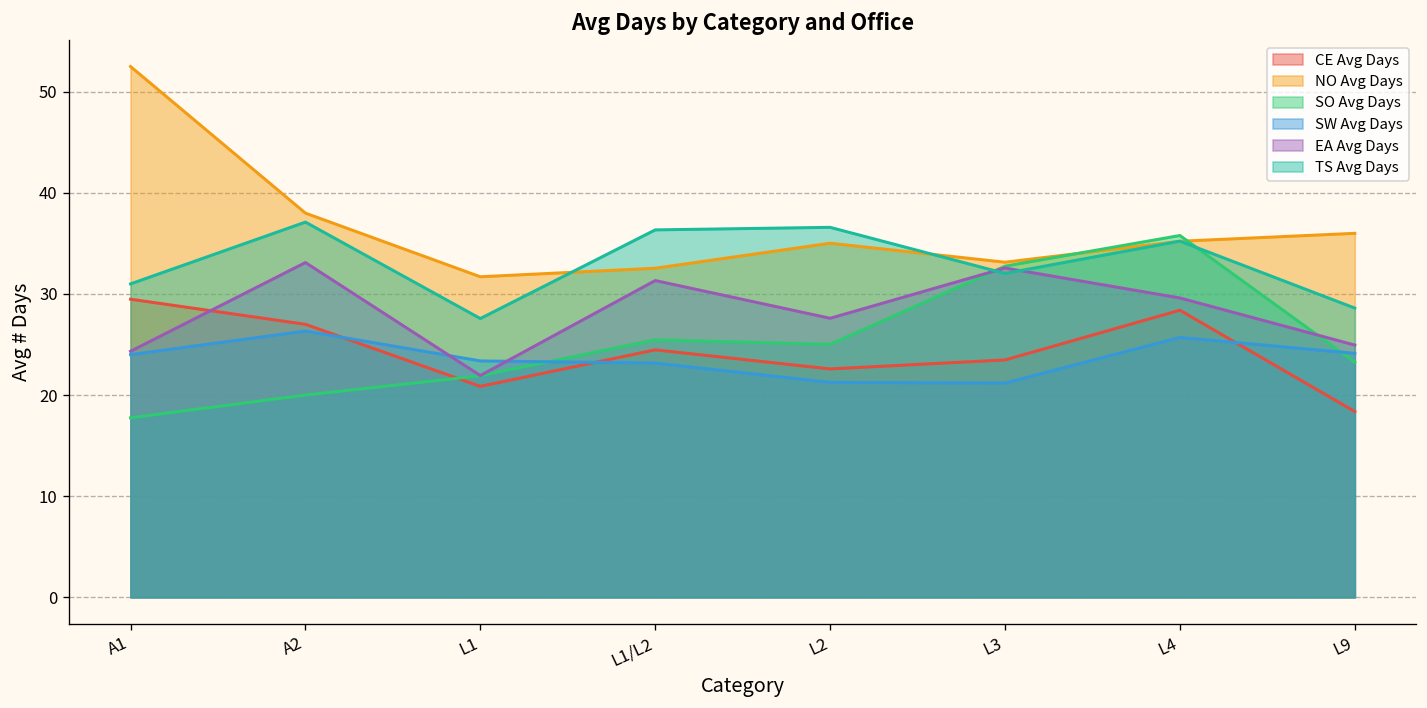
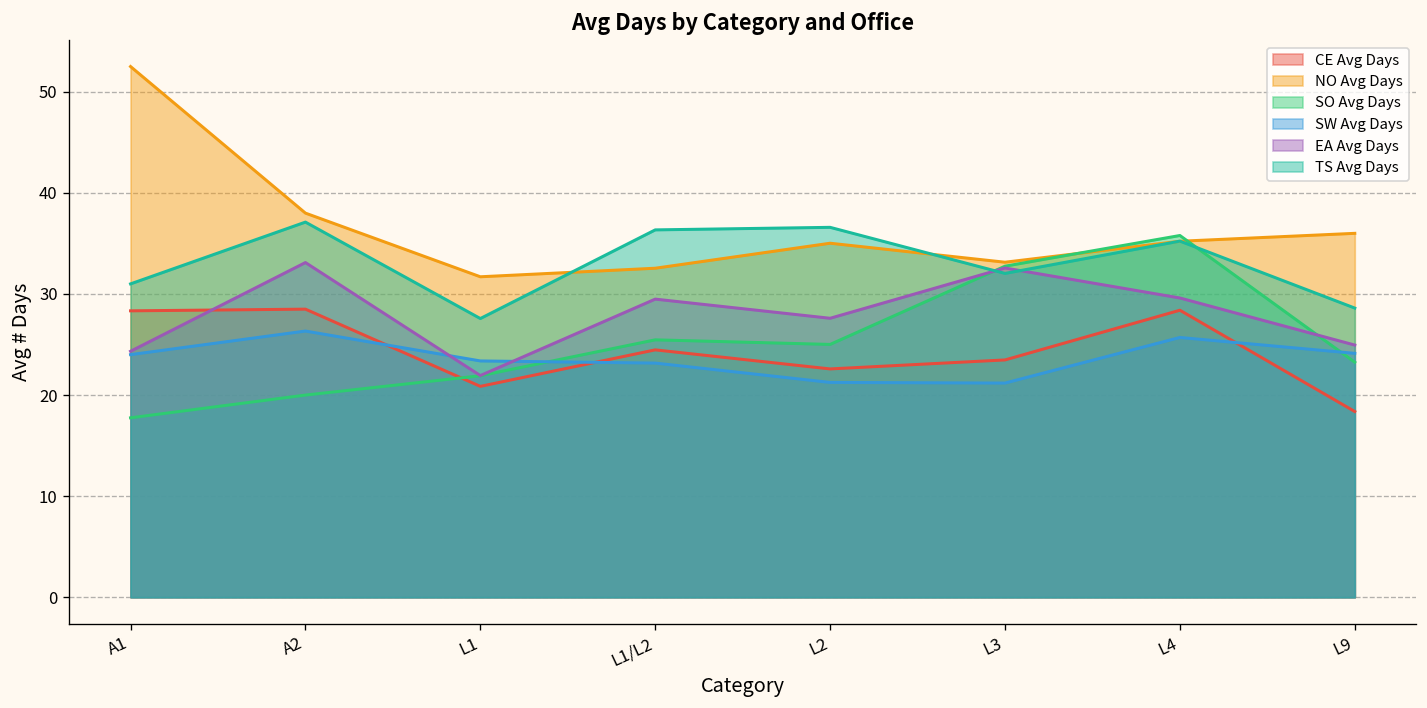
  {
    "CE Avg Days": {
-     "A1": 29,
-     "A2": 27,
+     "A1": 28,
+     "A2": 29,
      "L1": 21,
      "L1/L2": 24,
      "L2": 23,
      "L3": 23,
      "L4": 28,
      "L9": 18
    },
    "NO Avg Days": {
      "A1": 53,
      "A2": 38,
      "L1": 32,
      "L1/L2": 33,
      "L2": 35,
      "L3": 33,
      "L9": 36
    },
    "EA Avg Days": {
      "A1": 24,
      "A2": 33,
-     "L1/L2": 31,
+     "L1/L2": 29,
      "L2": 28,
      "L4": 30,
      "L9": 25
    }
  }
